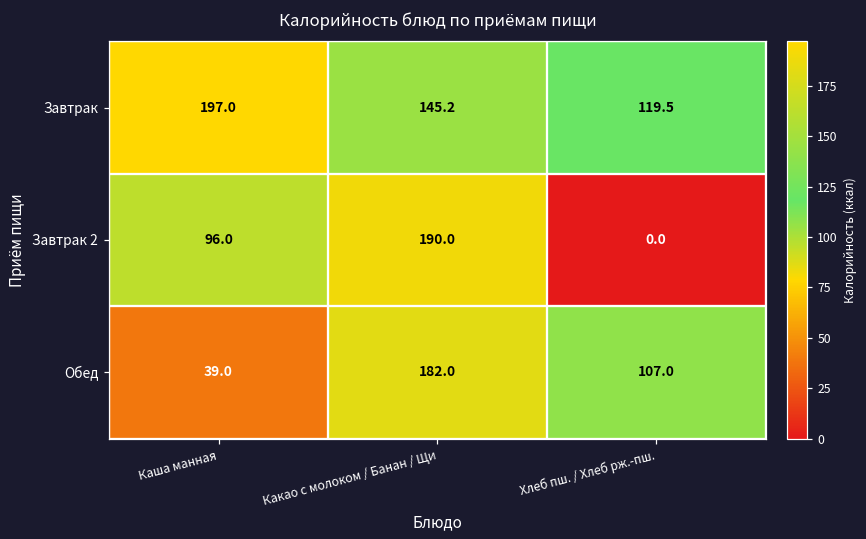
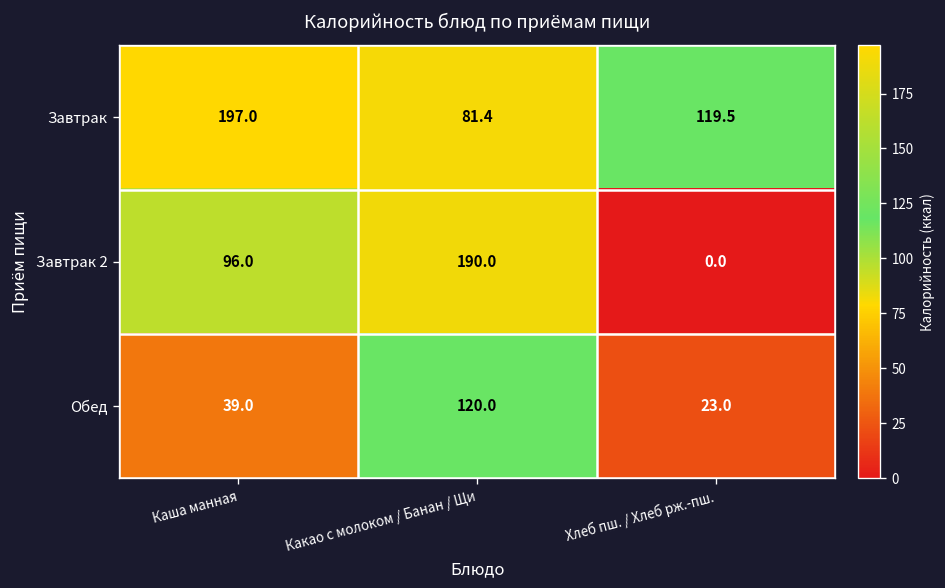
  {
    "Завтрак": {
      "Каша манная": 197.0,
-     "Какао с молоком / Банан / Щи": 145.2,
+     "Какао с молоком / Банан / Щи": 81.4,
      "Хлеб пш. / Хлеб рж.-пш.": 119.5
    },
    "Завтрак 2": {
      "Каша манная": 96.0,
      "Какао с молоком / Банан / Щи": 190.0,
      "Хлеб пш. / Хлеб рж.-пш.": 0.0
    },
    "Обед": {
      "Каша манная": 39.0,
-     "Какао с молоком / Банан / Щи": 182.0,
-     "Хлеб пш. / Хлеб рж.-пш.": 107.0
+     "Какао с молоком / Банан / Щи": 120.0,
+     "Хлеб пш. / Хлеб рж.-пш.": 23.0
    }
  }
